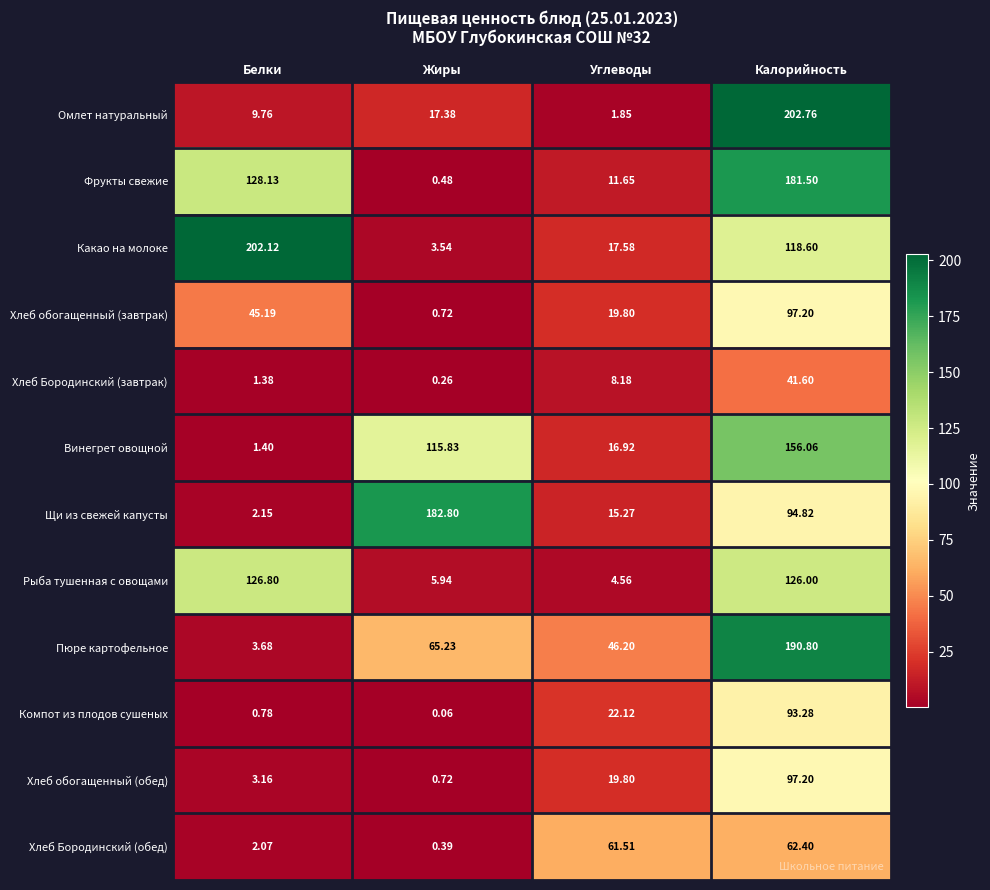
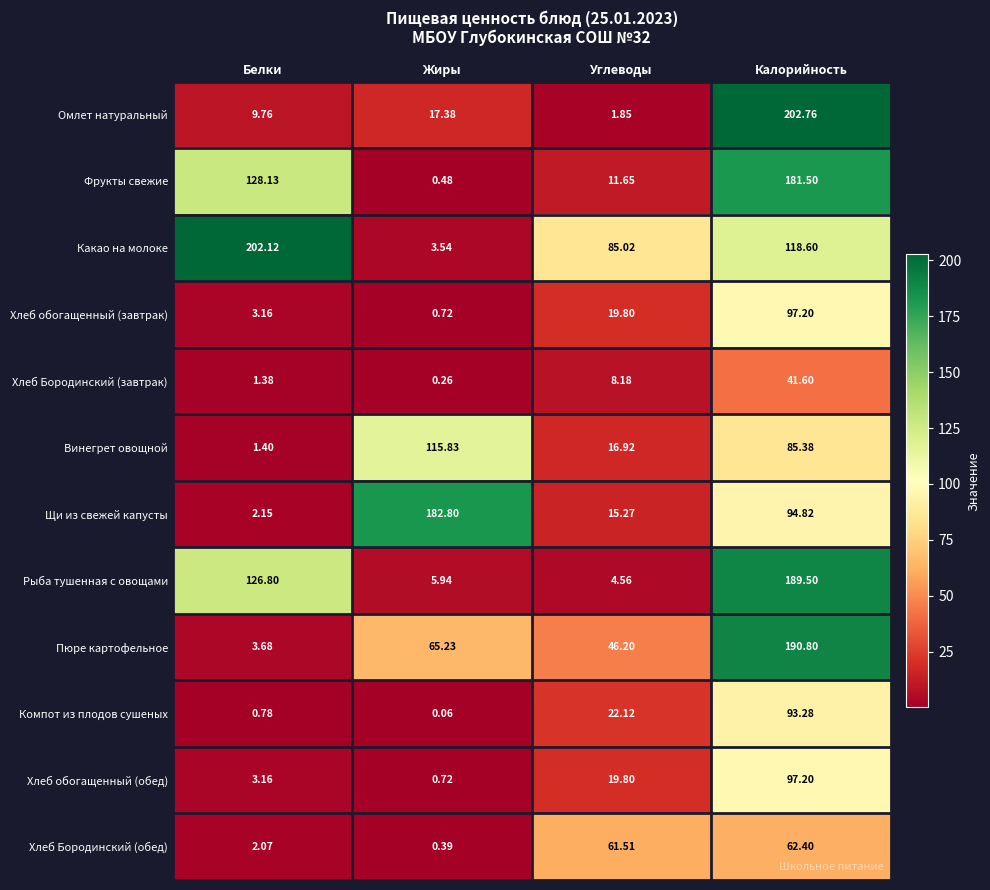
  {
    "Омлет натуральный": {
      "Белки": 9.76,
      "Жиры": 17.38,
      "Углеводы": 1.85,
      "Калорийность": 202.76
    },
    "Фрукты свежие": {
      "Белки": 128.13,
      "Жиры": 0.48,
      "Углеводы": 11.65,
      "Калорийность": 181.50
    },
    "Какао на молоке": {
      "Белки": 202.12,
      "Жиры": 3.54,
-     "Углеводы": 17.58,
+     "Углеводы": 85.02,
      "Калорийность": 118.60
    },
    "Хлеб обогащенный (завтрак)": {
-     "Белки": 45.19,
+     "Белки": 3.16,
      "Жиры": 0.72,
      "Углеводы": 19.80,
      "Калорийность": 97.20
    },
    "Хлеб Бородинский (завтрак)": {
      "Белки": 1.38,
      "Жиры": 0.26,
      "Углеводы": 8.18,
      "Калорийность": 41.60
    },
    "Винегрет овощной": {
      "Белки": 1.40,
      "Жиры": 115.83,
      "Углеводы": 16.92,
-     "Калорийность": 156.06
+     "Калорийность": 85.38
    },
    "Щи из свежей капусты": {
      "Белки": 2.15,
      "Жиры": 182.80,
      "Углеводы": 15.27,
      "Калорийность": 94.82
    },
    "Рыба тушенная с овощами": {
      "Белки": 126.80,
      "Жиры": 5.94,
      "Углеводы": 4.56,
-     "Калорийность": 126.00
+     "Калорийность": 189.50
    },
    "Пюре картофельное": {
      "Белки": 3.68,
      "Жиры": 65.23,
      "Углеводы": 46.20,
      "Калорийность": 190.80
    },
    "Компот из плодов сушеных": {
      "Белки": 0.78,
      "Жиры": 0.06,
      "Углеводы": 22.12,
      "Калорийность": 93.28
    },
    "Хлеб обогащенный (обед)": {
      "Белки": 3.16,
      "Жиры": 0.72,
      "Углеводы": 19.80,
      "Калорийность": 97.20
    },
    "Хлеб Бородинский (обед)": {
      "Белки": 2.07,
      "Жиры": 0.39,
      "Углеводы": 61.51
    }
  }
